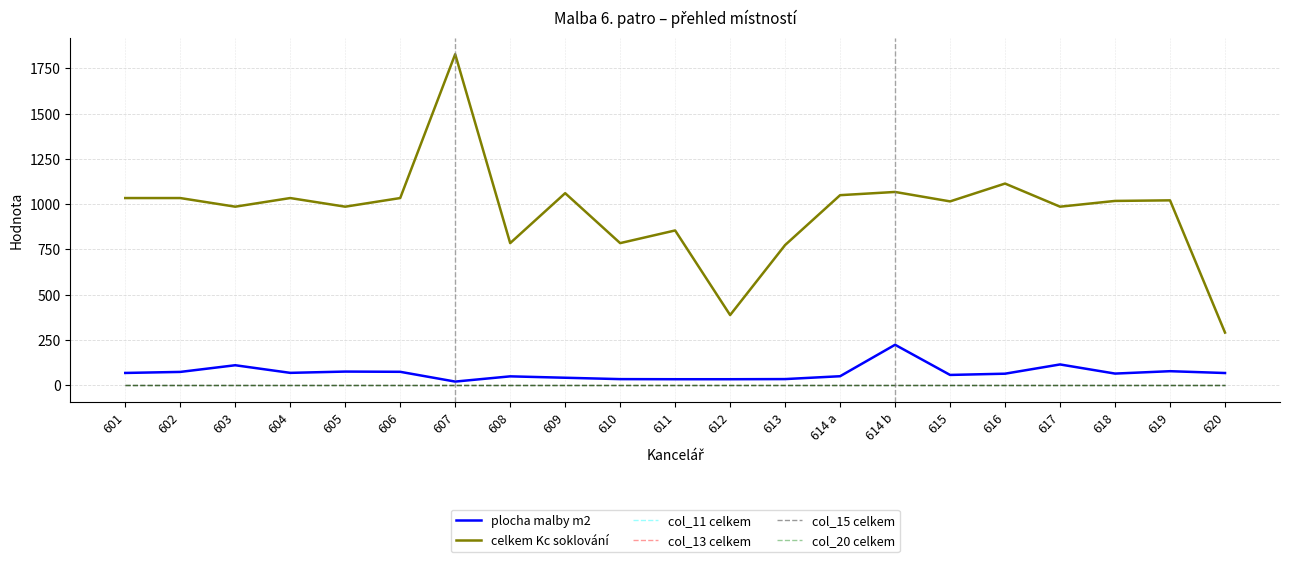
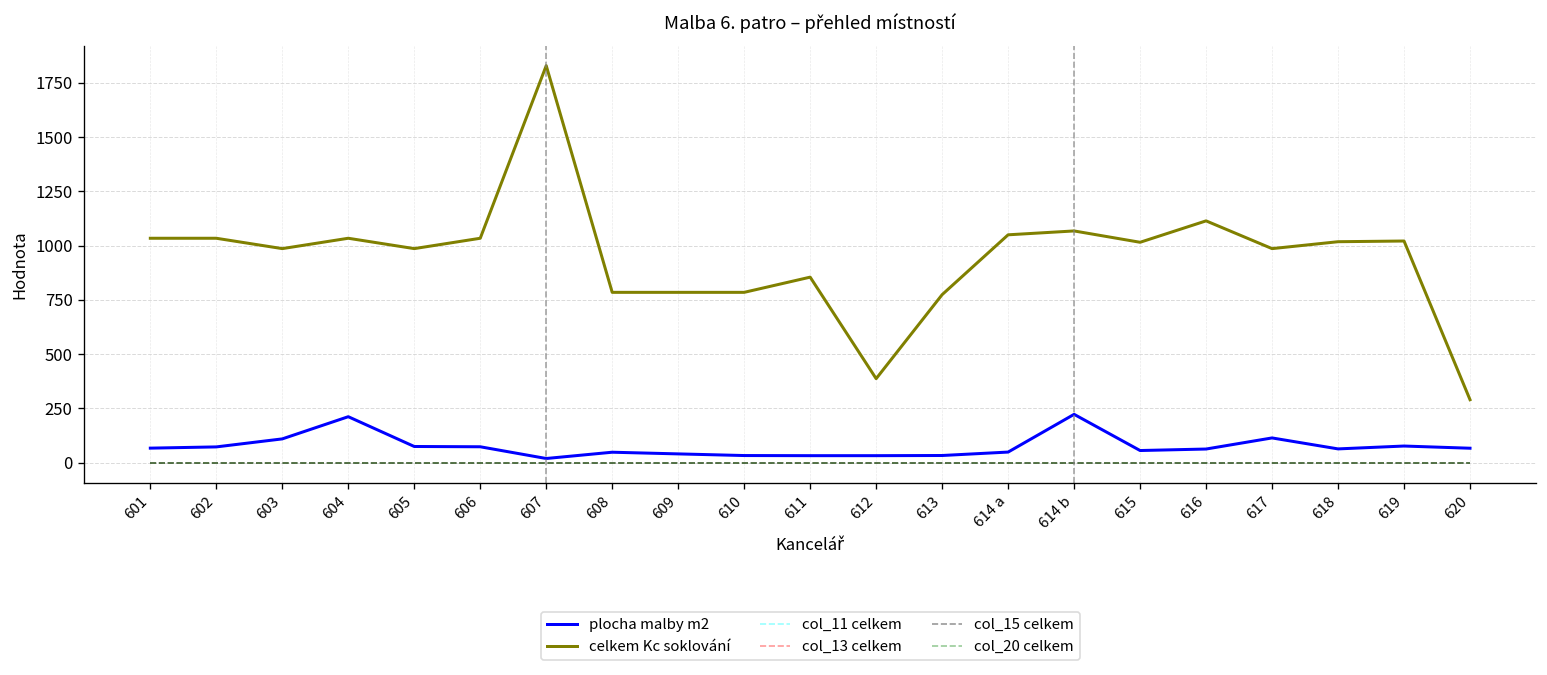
  {
    "plocha malby m2": {
      "601": 70,
      "602": 70,
      "603": 110,
-     "604": 70,
+     "604": 210,
      "605": 70,
      "606": 70,
      "607": 20,
      "608": 50,
      "609": 40,
      "610": 30,
      "611": 30,
      "612": 30,
      "613": 30,
      "614 a": 50,
      "614 b": 220,
      "615": 60,
      "616": 60,
      "617": 110,
      "618": 60,
      "619": 80,
      "620": 70
    },
    "celkem Kc soklování": {
      "601": 1030,
      "602": 1030,
      "603": 990,
      "604": 1030,
      "605": 990,
      "606": 1030,
      "607": 1830,
      "608": 780,
-     "609": 1060,
+     "609": 780,
      "610": 780,
      "611": 850,
      "612": 390,
      "613": 770,
      "614 a": 1050,
      "614 b": 1070,
      "615": 1020,
      "616": 1110,
      "617": 990,
      "618": 1020,
      "619": 1020,
      "620": 290
    },
    "col_20 celkem": {
      "601": 0,
      "602": 0,
      "603": 0,
      "604": 0,
      "605": 0,
      "606": 0,
      "607": 0,
      "608": 0,
      "609": 0,
      "610": 0,
      "611": 0,
      "612": 0,
      "613": 0,
      "614 a": 0,
      "614 b": 0,
      "615": 0,
      "616": 0,
      "617": 0,
      "618": 0,
      "619": 0,
      "620": 0
    }
  }
